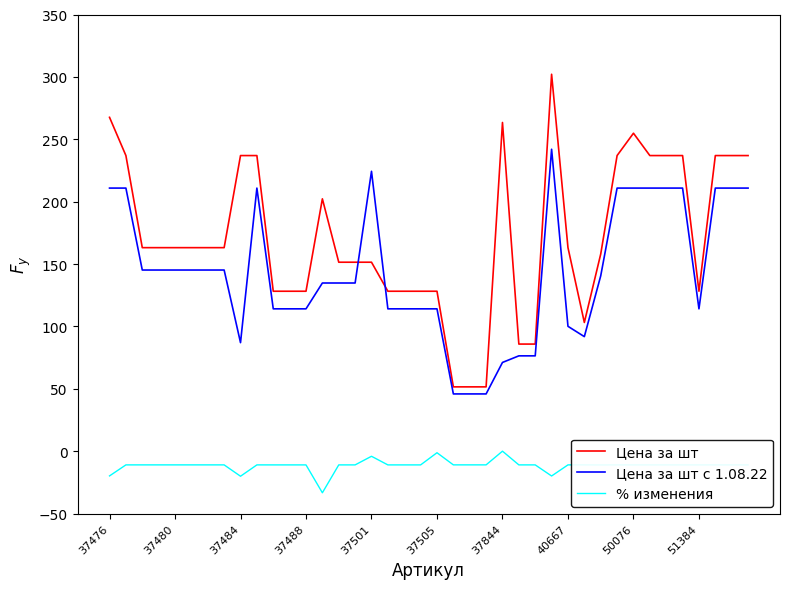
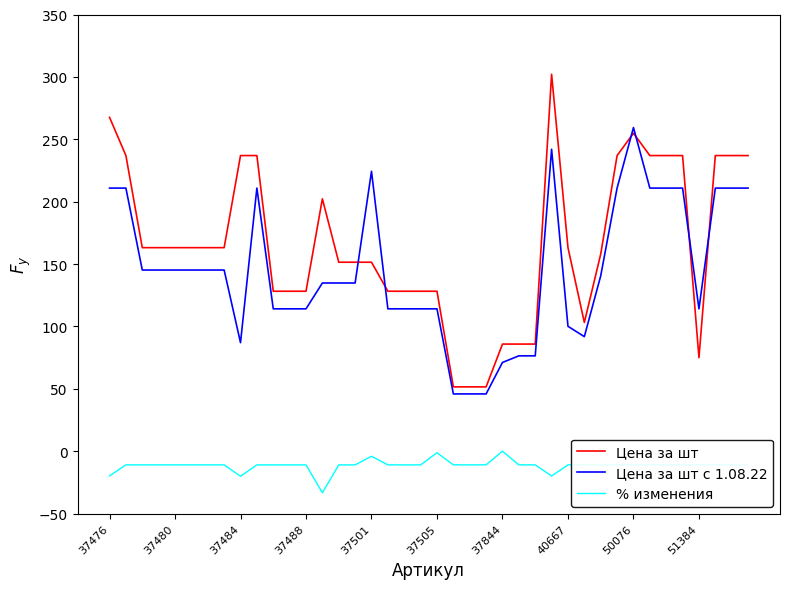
  {
    "Цена за шт": {
      "37476": 268,
      "37480": 163,
      "37484": 237,
      "37488": 128,
      "37501": 151,
      "37505": 128,
-     "37844": 263,
+     "37844": 86,
      "40667": 163,
      "50076": 255,
-     "51384": 128
+     "51384": 75
    },
    "Цена за шт с 1.08.22": {
      "37476": 211,
      "37480": 145,
      "37484": 87,
      "37488": 114,
      "37501": 224,
      "37505": 114,
      "37844": 71,
      "40667": 100,
-     "50076": 211,
+     "50076": 259,
      "51384": 114
    },
    "% изменения": {
      "37476": -20,
      "37480": -11,
      "37484": -20,
      "37488": -11,
      "37501": -4,
      "37505": -1,
      "37844": 0,
      "40667": -11
    }
  }
